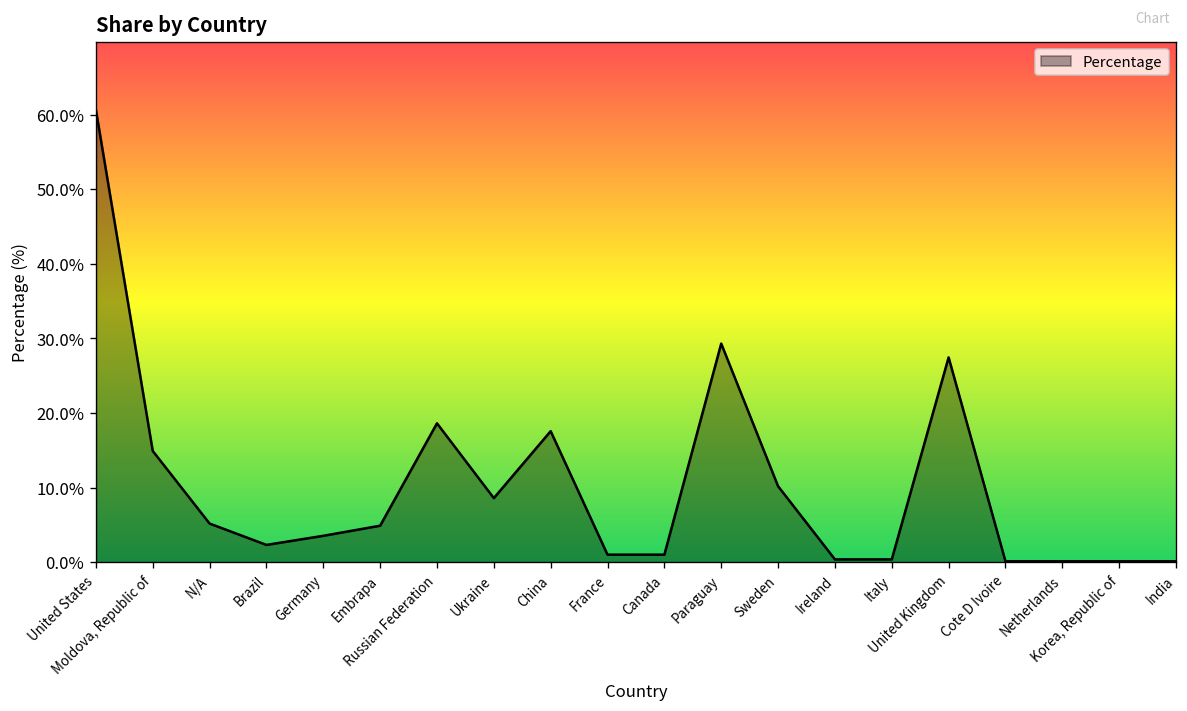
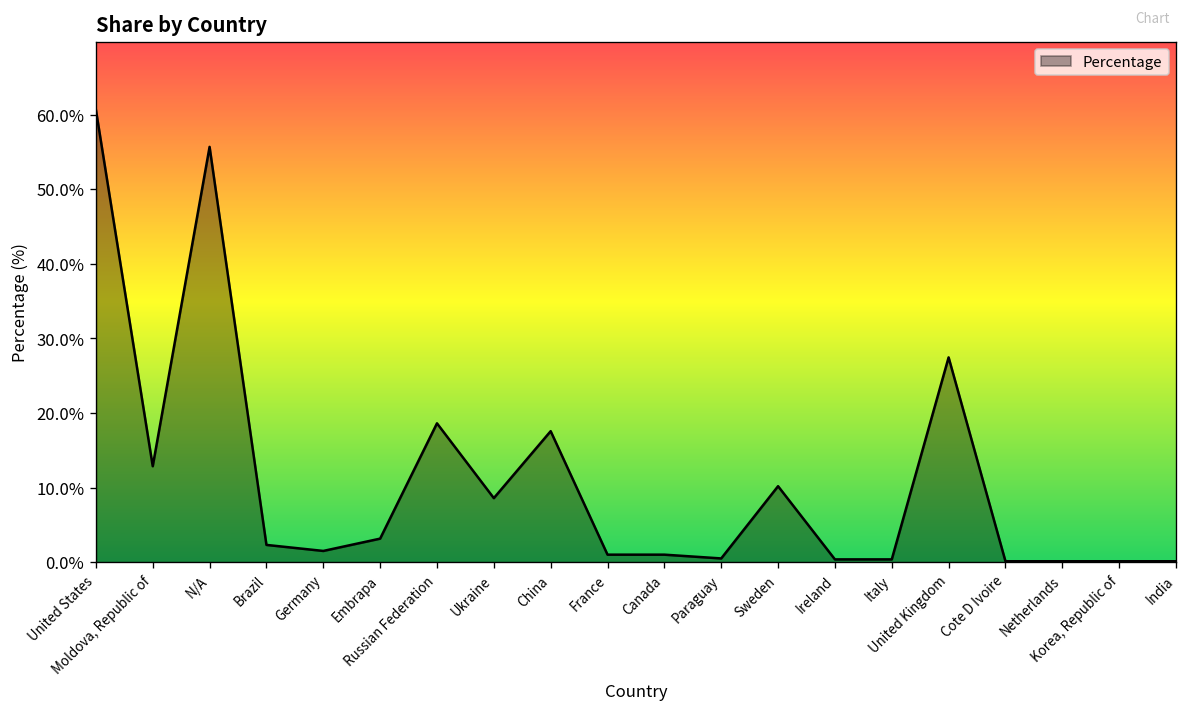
  {
    "United States": "61%",
-   "Moldova, Republic of": "15%",
-   "N/A": "5%",
+   "Moldova, Republic of": "13%",
+   "N/A": "56%",
    "Brazil": "2%",
-   "Germany": "4%",
-   "Embrapa": "5%",
+   "Germany": "2%",
+   "Embrapa": "3%",
    "Russian Federation": "19%",
    "Ukraine": "9%",
    "China": "18%",
    "France": "1%",
    "Canada": "1%",
-   "Paraguay": "29%",
+   "Paraguay": "1%",
    "Sweden": "10%",
    "Ireland": "0%",
    "Italy": "0%",
    "United Kingdom": "27%",
    "Cote D Ivoire": "0%",
    "Netherlands": "0%",
    "Korea, Republic of": "0%",
    "India": "0%"
  }
